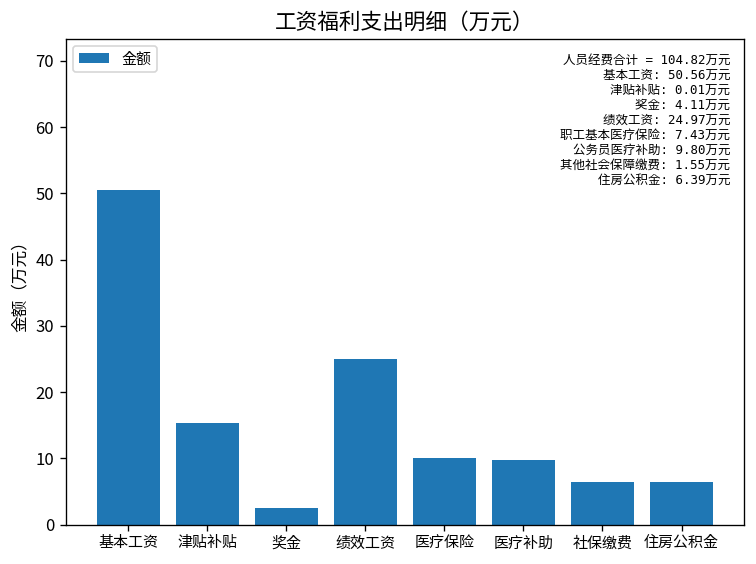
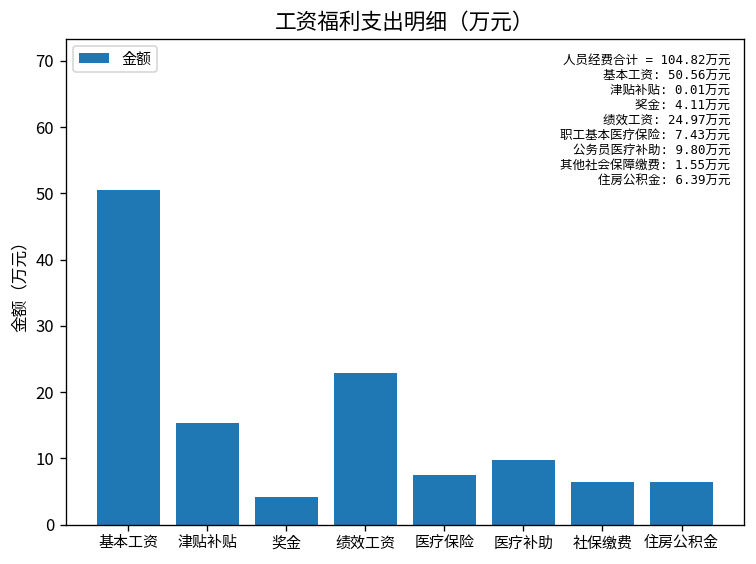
  {
    "基本工资": 51,
    "津贴补贴": 15,
-   "奖金": 3,
-   "绩效工资": 25,
-   "医疗保险": 10,
+   "奖金": 4,
+   "绩效工资": 23,
+   "医疗保险": 7,
    "医疗补助": 10,
    "社保缴费": 6,
    "住房公积金": 6
  }
